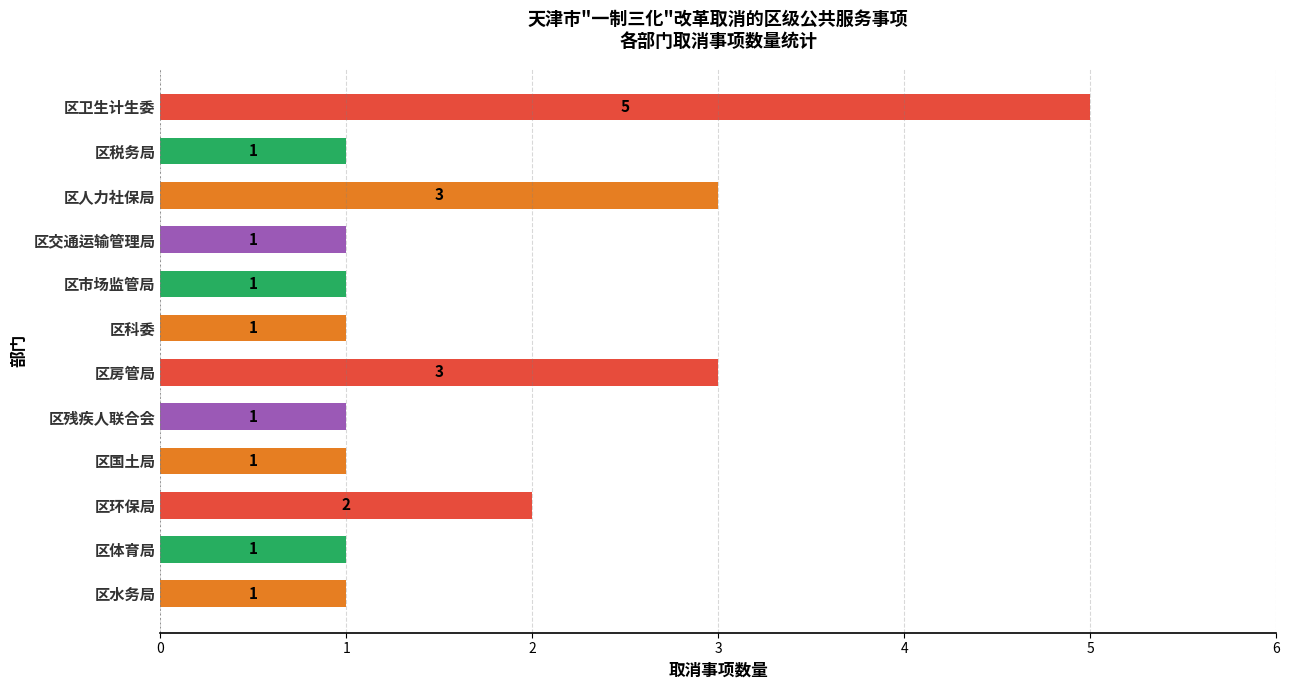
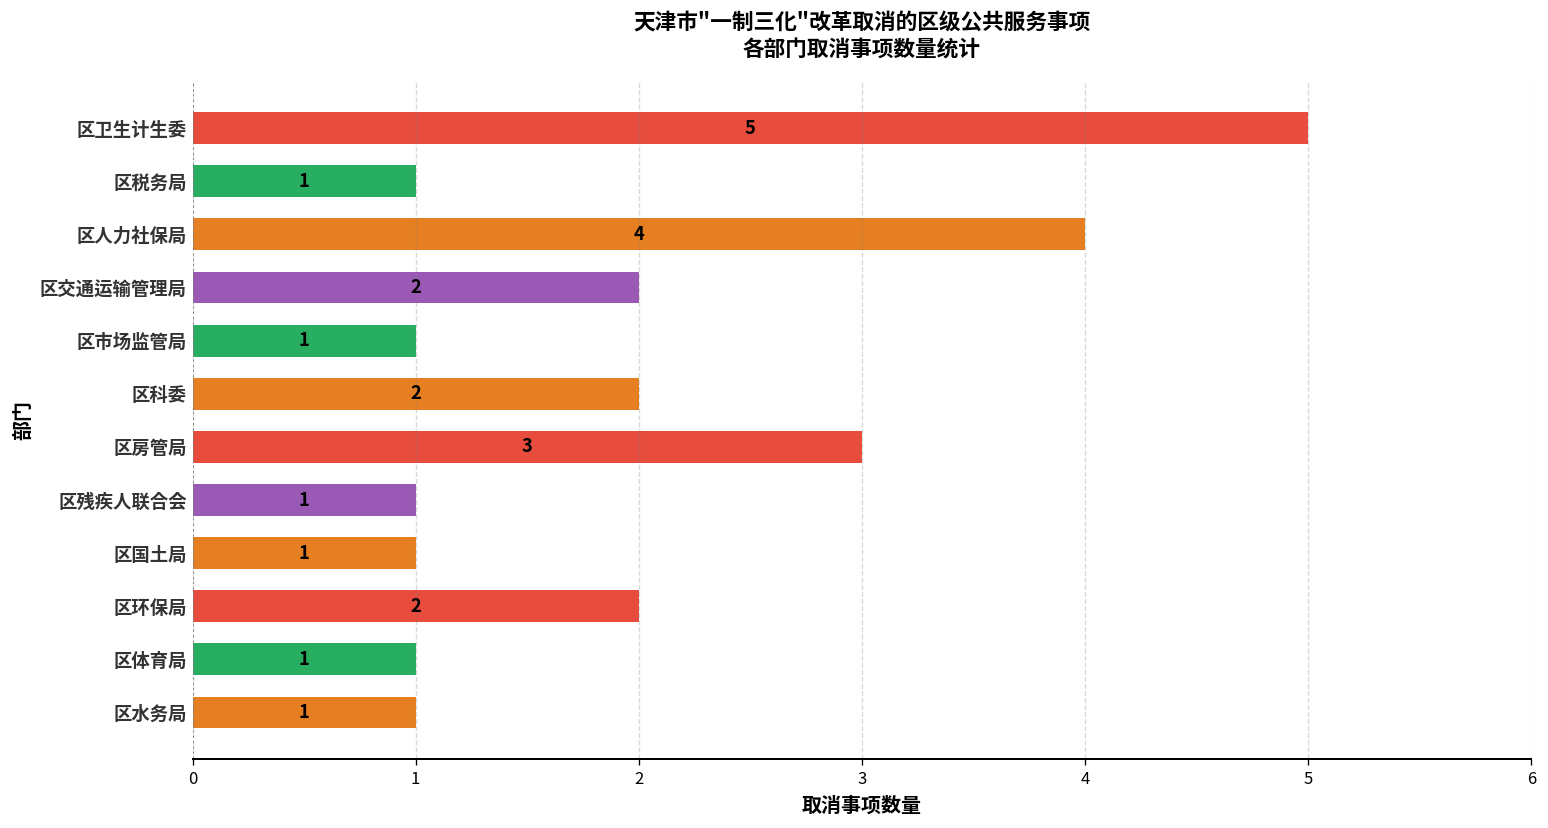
  {
    "区卫生计生委": 5,
    "区税务局": 1,
-   "区人力社保局": 3,
-   "区交通运输管理局": 1,
+   "区人力社保局": 4,
+   "区交通运输管理局": 2,
    "区市场监管局": 1,
-   "区科委": 1,
+   "区科委": 2,
    "区房管局": 3,
    "区残疾人联合会": 1,
    "区国土局": 1,
    "区环保局": 2,
    "区体育局": 1,
    "区水务局": 1
  }
